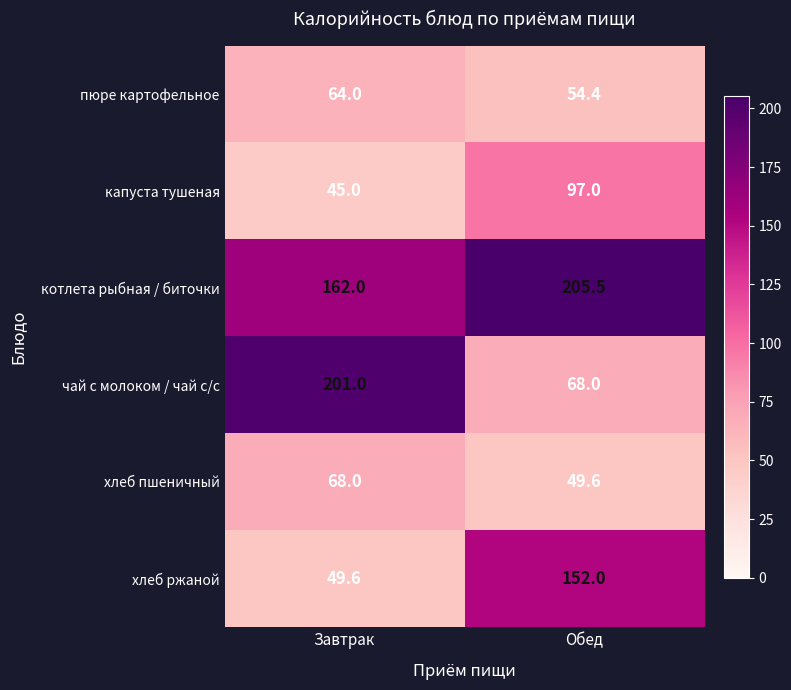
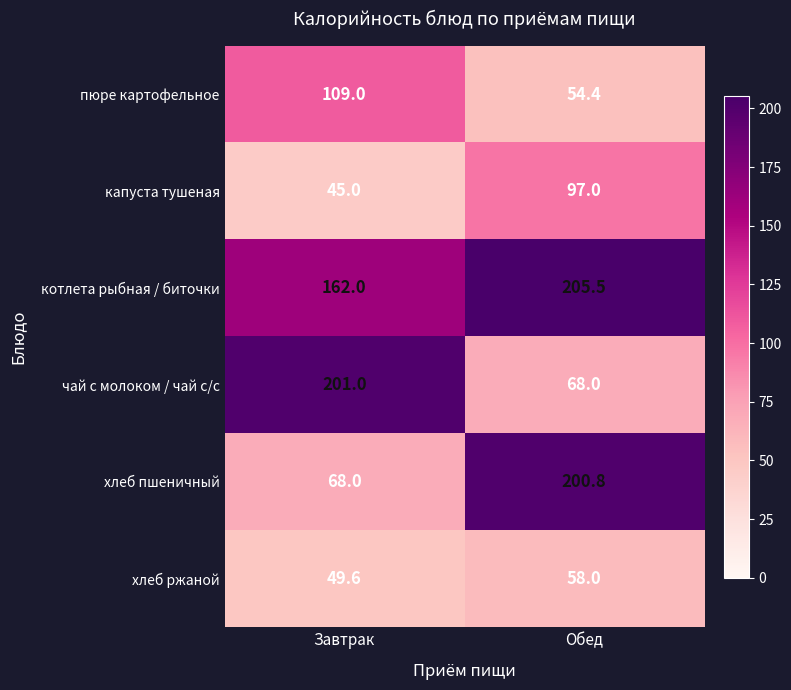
  {
    "пюре картофельное": {
-     "Завтрак": 64.0,
+     "Завтрак": 109.0,
      "Обед": 54.4
    },
    "капуста тушеная": {
      "Завтрак": 45.0,
      "Обед": 97.0
    },
    "котлета рыбная / биточки": {
      "Завтрак": 162.0,
      "Обед": 205.5
    },
    "чай с молоком / чай с/с": {
      "Завтрак": 201.0,
      "Обед": 68.0
    },
    "хлеб пшеничный": {
      "Завтрак": 68.0,
-     "Обед": 49.6
+     "Обед": 200.8
    },
    "хлеб ржаной": {
      "Завтрак": 49.6,
-     "Обед": 152.0
+     "Обед": 58.0
    }
  }
